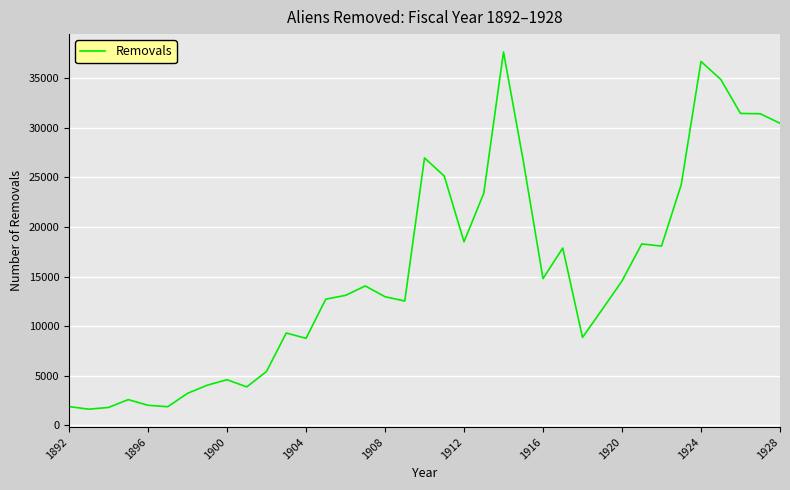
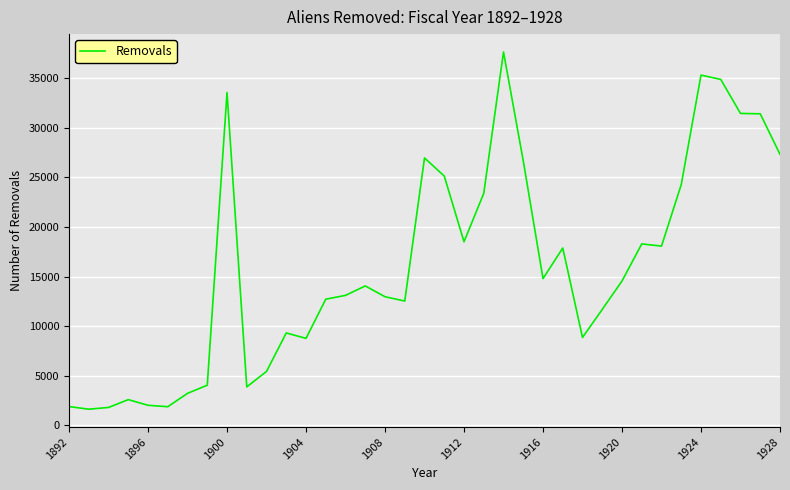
  {
    "1892": 2000,
    "1896": 2000,
-   "1900": 5000,
+   "1900": 34000,
    "1904": 9000,
    "1908": 13000,
    "1912": 19000,
    "1916": 15000,
    "1920": 15000,
-   "1924": 37000,
-   "1928": 30000
+   "1924": 35000,
+   "1928": 27000
  }
